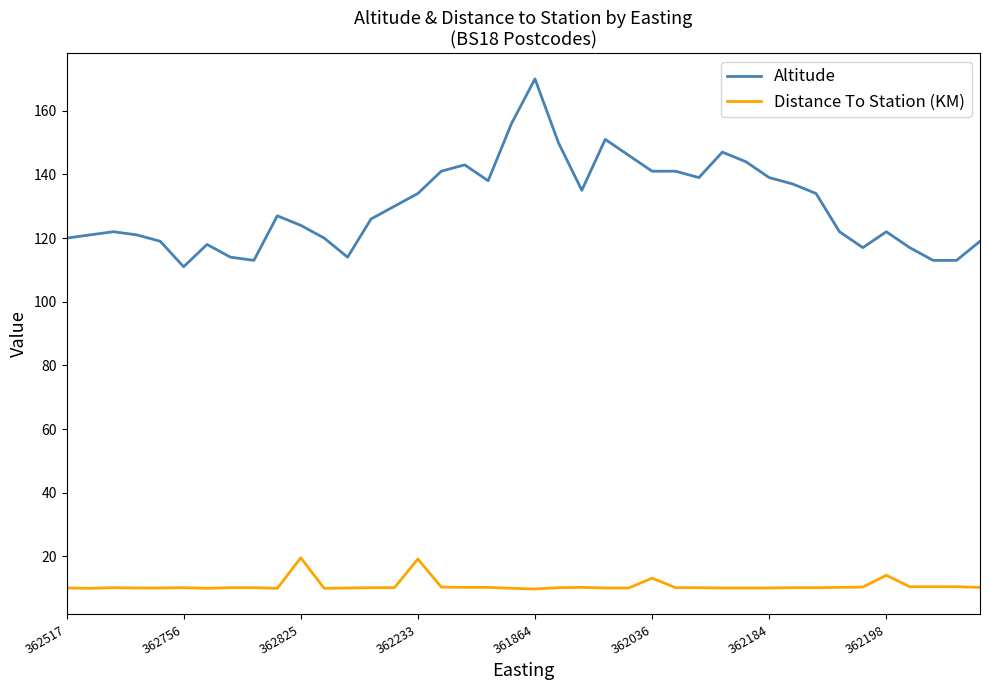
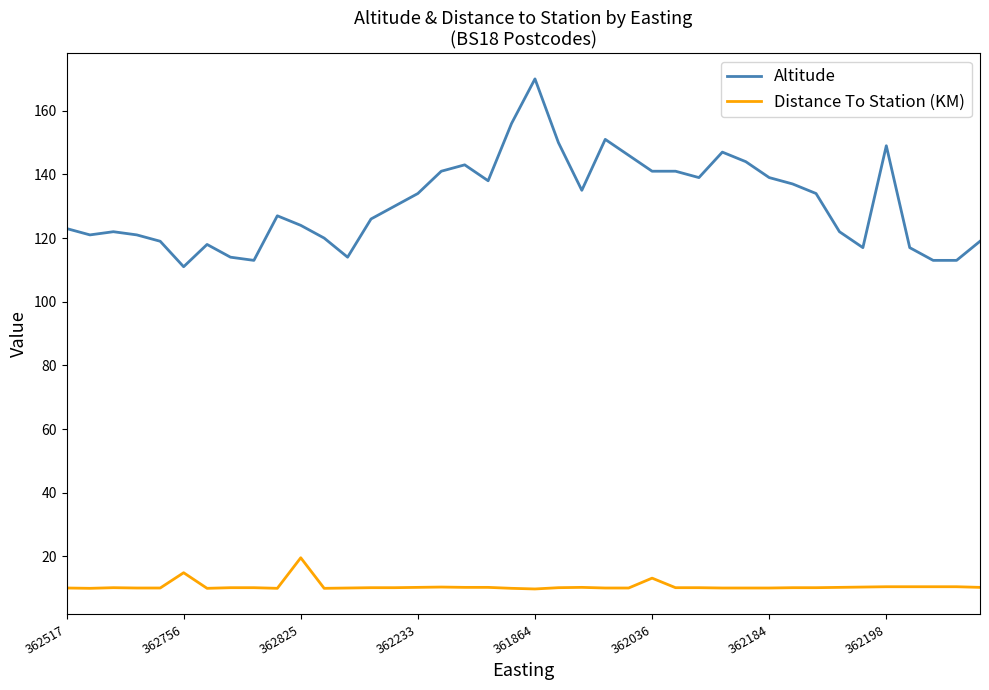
  {
    "Altitude": {
-     "362517": 120,
+     "362517": 123,
      "362756": 111,
      "362825": 124,
      "362233": 134,
      "361864": 170,
      "362036": 141,
      "362184": 139,
-     "362198": 122
+     "362198": 149
    },
    "Distance To Station (KM)": {
      "362517": 10,
-     "362756": 10,
+     "362756": 15,
      "362825": 20,
-     "362233": 19,
+     "362233": 10,
      "361864": 10,
      "362036": 13,
      "362184": 10,
-     "362198": 14
+     "362198": 11
    }
  }
